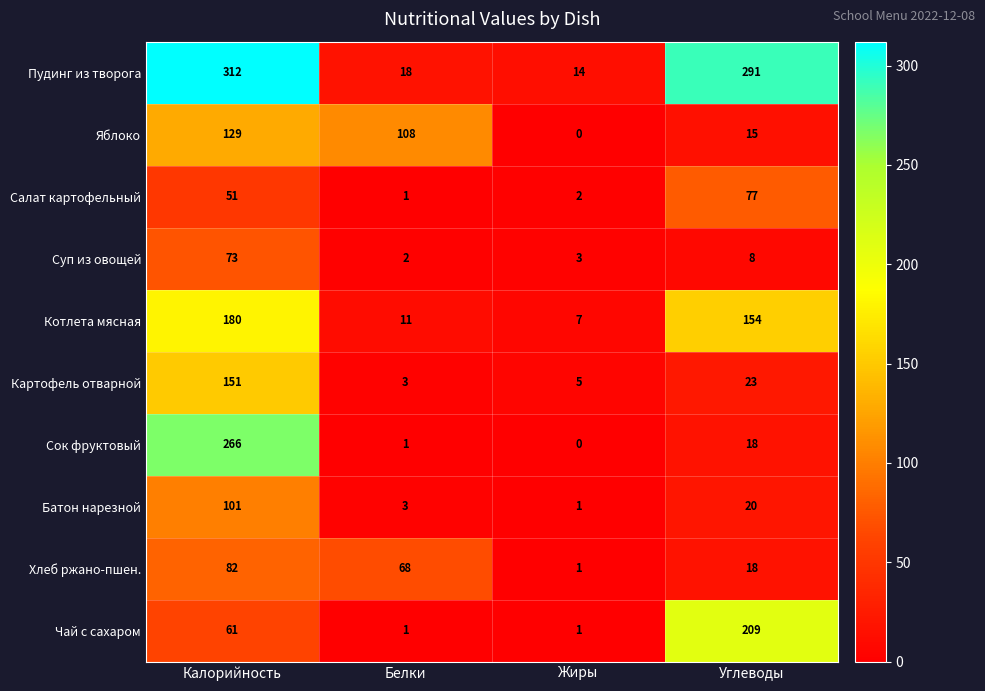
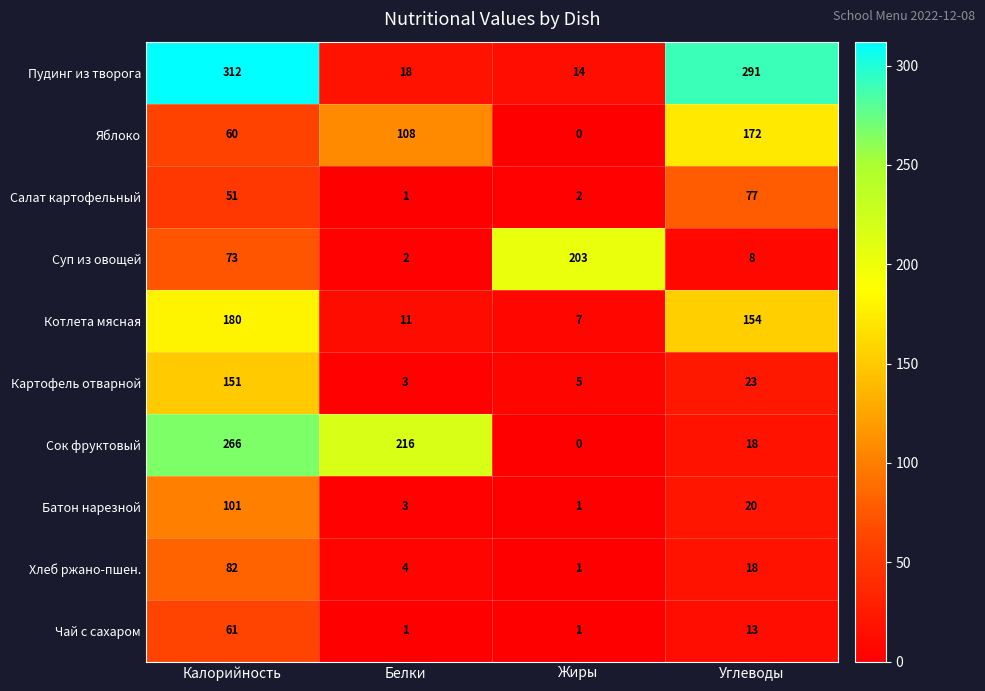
  {
    "Пудинг из творога": {
      "Калорийность": 312,
      "Белки": 18,
      "Жиры": 14,
      "Углеводы": 291
    },
    "Яблоко": {
-     "Калорийность": 129,
+     "Калорийность": 60,
      "Белки": 108,
      "Жиры": 0,
-     "Углеводы": 15
+     "Углеводы": 172
    },
    "Салат картофельный": {
      "Калорийность": 51,
      "Белки": 1,
      "Жиры": 2,
      "Углеводы": 77
    },
    "Суп из овощей": {
      "Калорийность": 73,
      "Белки": 2,
-     "Жиры": 3,
+     "Жиры": 203,
      "Углеводы": 8
    },
    "Котлета мясная": {
      "Калорийность": 180,
      "Белки": 11,
      "Жиры": 7,
      "Углеводы": 154
    },
    "Картофель отварной": {
      "Калорийность": 151,
      "Белки": 3,
      "Жиры": 5,
      "Углеводы": 23
    },
    "Сок фруктовый": {
      "Калорийность": 266,
-     "Белки": 1,
+     "Белки": 216,
      "Жиры": 0,
      "Углеводы": 18
    },
    "Батон нарезной": {
      "Калорийность": 101,
      "Белки": 3,
      "Жиры": 1,
      "Углеводы": 20
    },
    "Хлеб ржано-пшен.": {
      "Калорийность": 82,
-     "Белки": 68,
+     "Белки": 4,
      "Жиры": 1,
      "Углеводы": 18
    },
    "Чай с сахаром": {
      "Калорийность": 61,
      "Белки": 1,
      "Жиры": 1,
-     "Углеводы": 209
+     "Углеводы": 13
    }
  }
